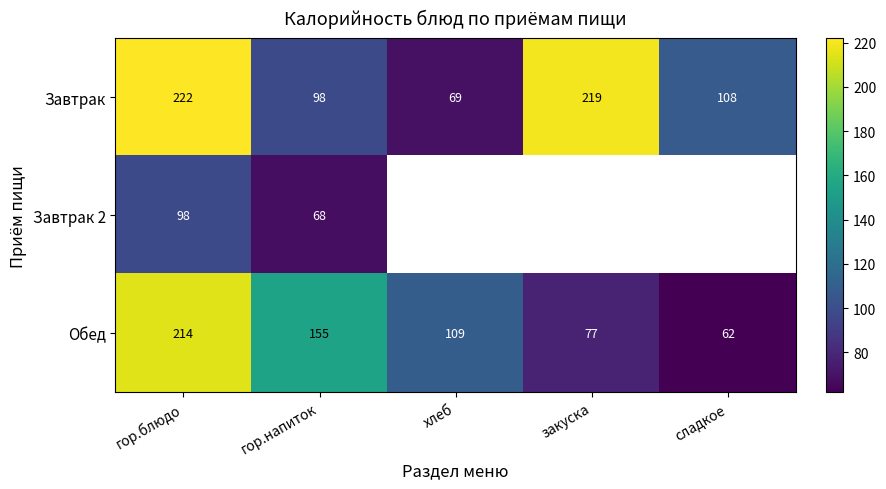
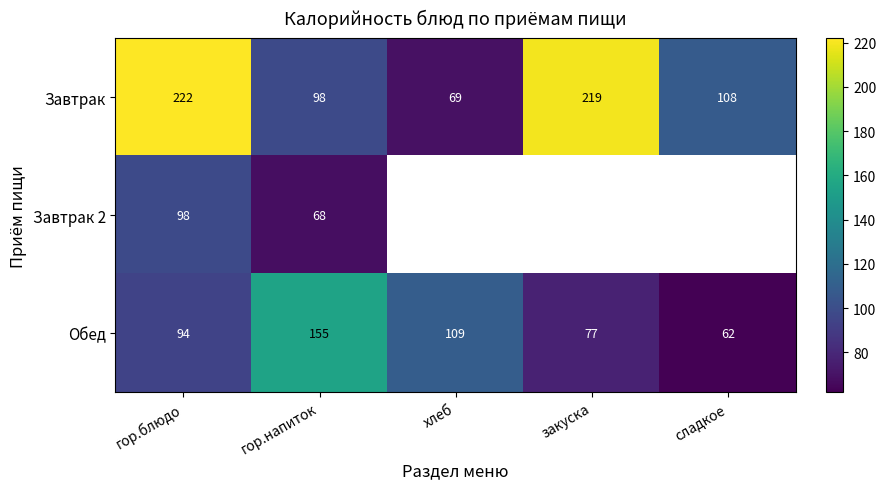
  {
    "Завтрак": {
      "гор.блюдо": 222,
      "гор.напиток": 98,
      "хлеб": 69,
      "закуска": 219,
      "сладкое": 108
    },
    "Завтрак 2": {
      "гор.блюдо": 98,
      "гор.напиток": 68
    },
    "Обед": {
-     "гор.блюдо": 214,
+     "гор.блюдо": 94,
      "гор.напиток": 155,
      "хлеб": 109,
      "закуска": 77,
      "сладкое": 62
    }
  }
